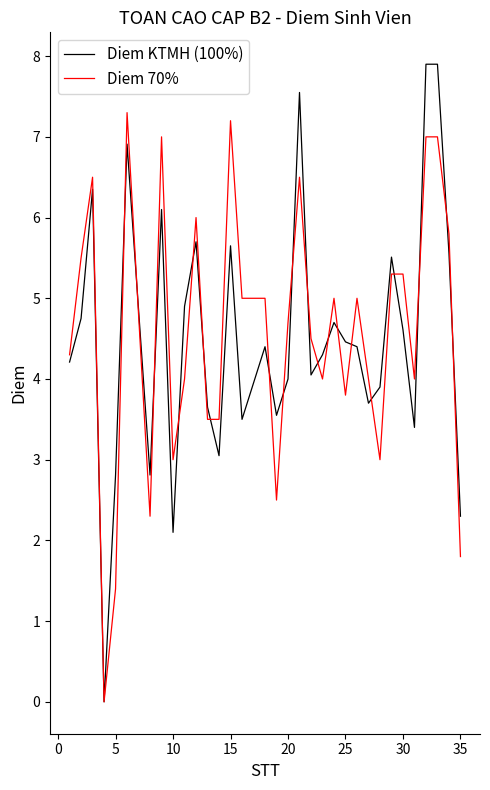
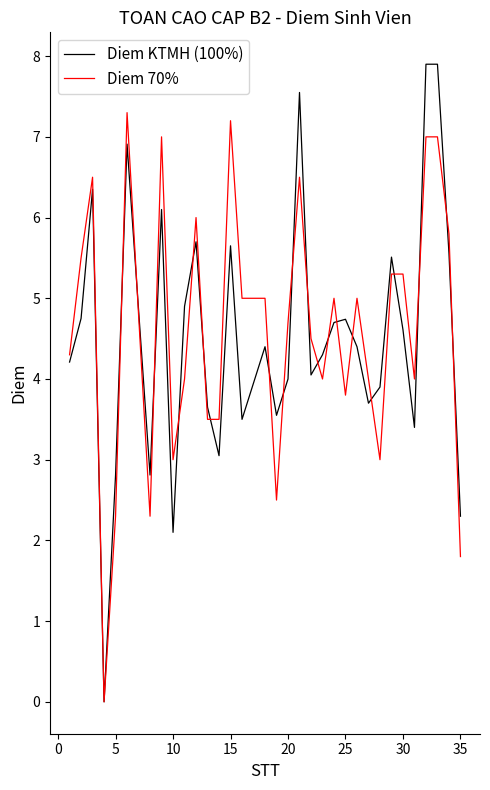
  {
    "Diem KTMH (100%)": {
      "5": 2.8,
      "10": 2.1,
      "15": 5.7,
      "20": 4.0,
-     "25": 4.5,
+     "25": 4.7,
      "30": 4.6,
      "35": 2.3
    },
    "Diem 70%": {
-     "5": 1.4,
+     "5": 2.3,
      "10": 3.0,
      "15": 7.2,
      "20": 4.7,
      "25": 3.8,
      "30": 5.3,
      "35": 1.8
    }
  }
